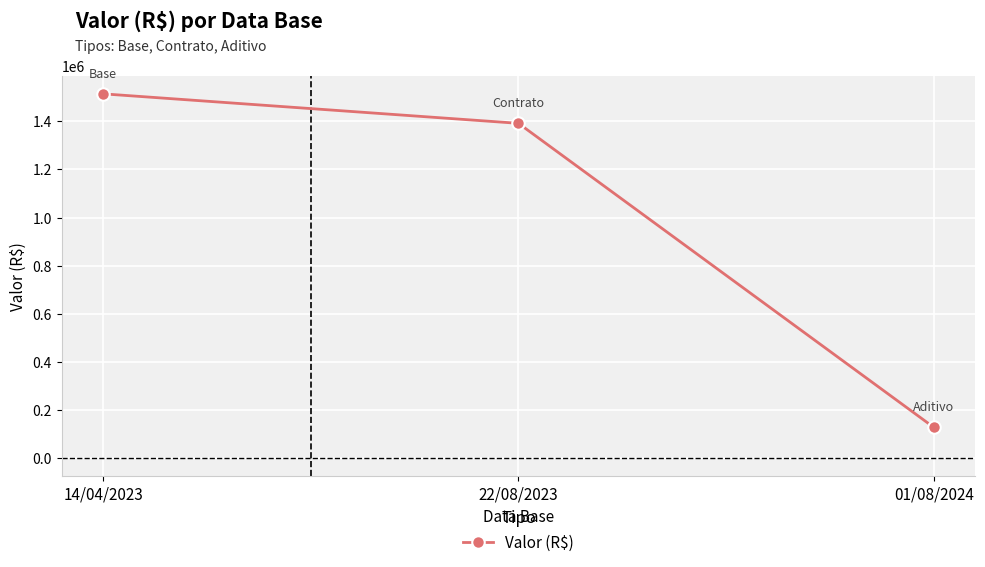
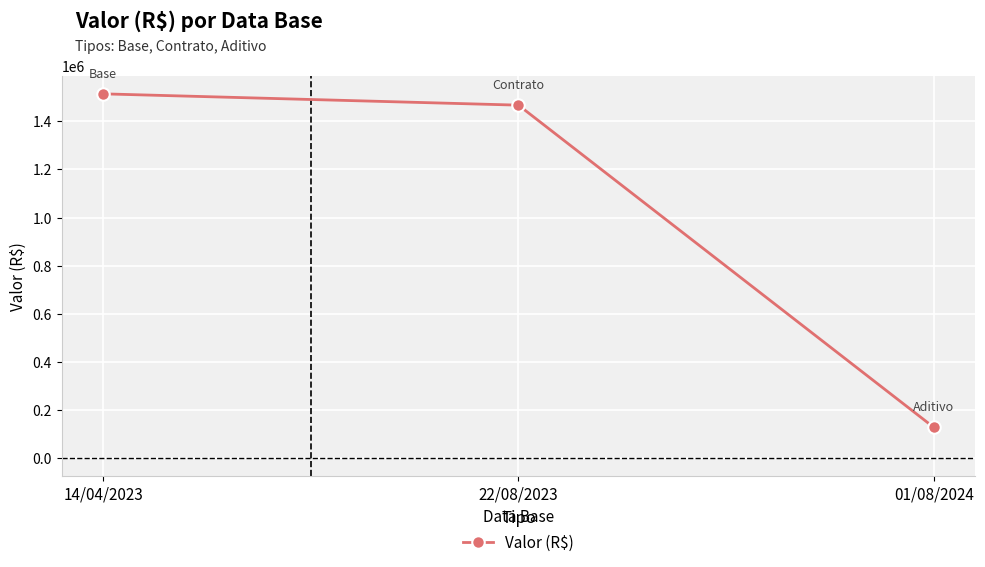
  {
    "14/04/2023": 1510000,
-   "22/08/2023": 1390000,
+   "22/08/2023": 1470000,
    "01/08/2024": 130000
  }
